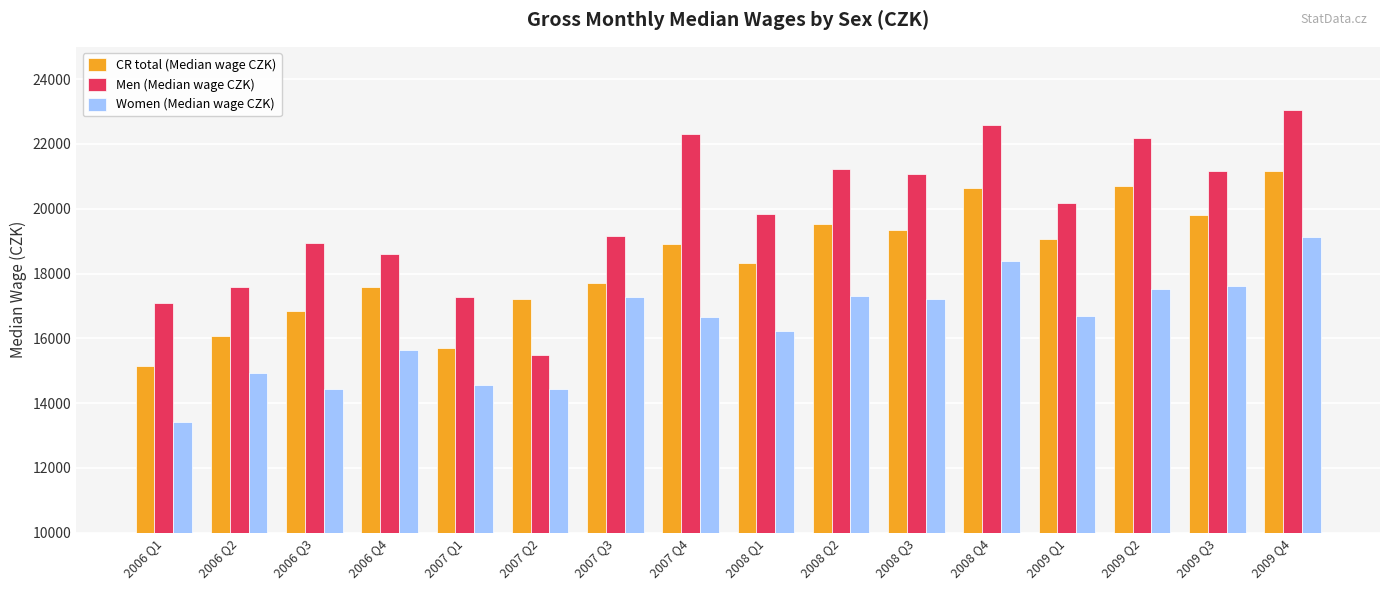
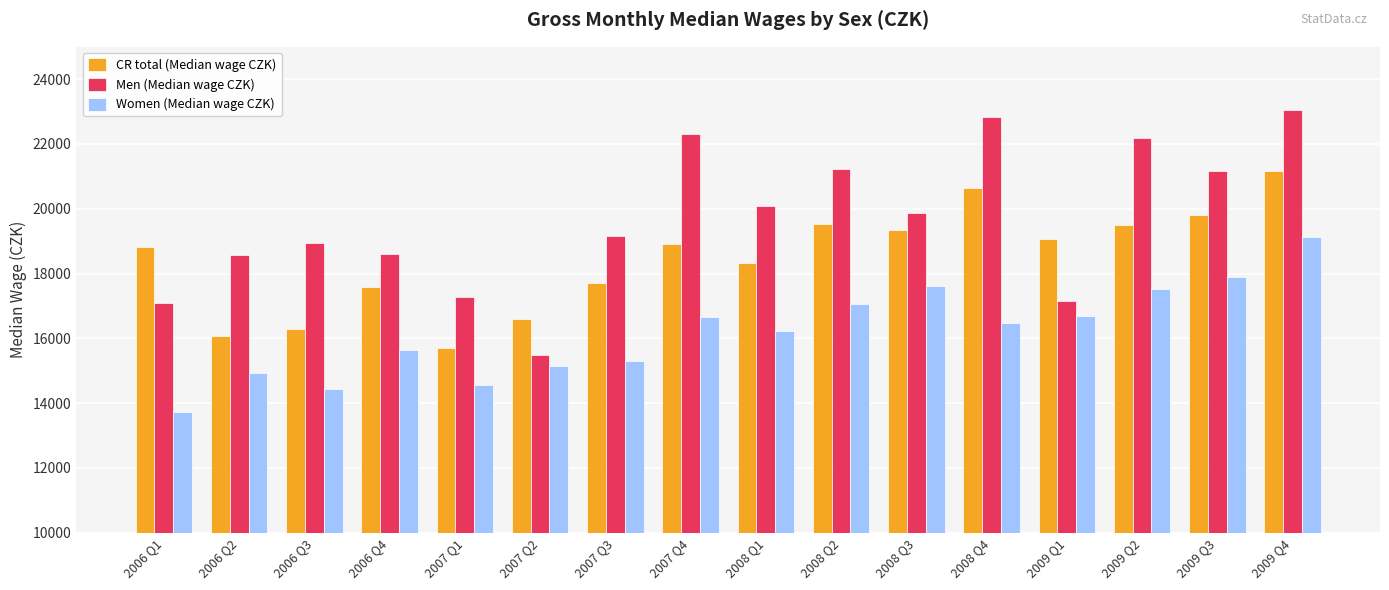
  {
    "CR total (Median wage CZK)": {
-     "2006 Q1": 15100,
+     "2006 Q1": 18800,
      "2006 Q2": 16100,
-     "2006 Q3": 16800,
+     "2006 Q3": 16300,
      "2006 Q4": 17600,
      "2007 Q1": 15700,
-     "2007 Q2": 17200,
+     "2007 Q2": 16600,
      "2007 Q3": 17700,
      "2007 Q4": 18900,
      "2008 Q1": 18300,
      "2008 Q2": 19500,
      "2008 Q3": 19300,
      "2008 Q4": 20600,
      "2009 Q1": 19100,
-     "2009 Q2": 20700,
+     "2009 Q2": 19500,
      "2009 Q3": 19800,
      "2009 Q4": 21200
    },
    "Men (Median wage CZK)": {
      "2006 Q1": 17100,
-     "2006 Q2": 17600,
+     "2006 Q2": 18600,
      "2006 Q3": 18900,
      "2006 Q4": 18600,
      "2007 Q1": 17300,
      "2007 Q2": 15500,
      "2007 Q3": 19200,
      "2007 Q4": 22300,
-     "2008 Q1": 19800,
+     "2008 Q1": 20100,
      "2008 Q2": 21200,
-     "2008 Q3": 21100,
-     "2008 Q4": 22600,
-     "2009 Q1": 20200,
+     "2008 Q3": 19900,
+     "2008 Q4": 22800,
+     "2009 Q1": 17200,
      "2009 Q2": 22200,
      "2009 Q3": 21200,
      "2009 Q4": 23000
    },
    "Women (Median wage CZK)": {
-     "2006 Q1": 13400,
+     "2006 Q1": 13700,
      "2006 Q2": 14900,
      "2006 Q3": 14400,
      "2006 Q4": 15600,
      "2007 Q1": 14600,
-     "2007 Q2": 14400,
-     "2007 Q3": 17300,
+     "2007 Q2": 15200,
+     "2007 Q3": 15300,
      "2007 Q4": 16700,
      "2008 Q1": 16200,
-     "2008 Q2": 17300,
-     "2008 Q3": 17200,
-     "2008 Q4": 18400,
+     "2008 Q2": 17100,
+     "2008 Q3": 17600,
+     "2008 Q4": 16500,
      "2009 Q1": 16700,
      "2009 Q2": 17500,
-     "2009 Q3": 17600,
+     "2009 Q3": 17900,
      "2009 Q4": 19100
    }
  }
